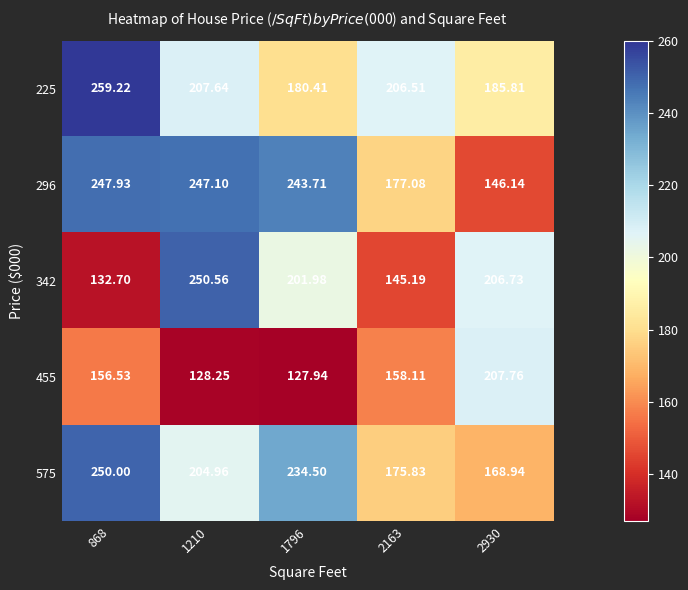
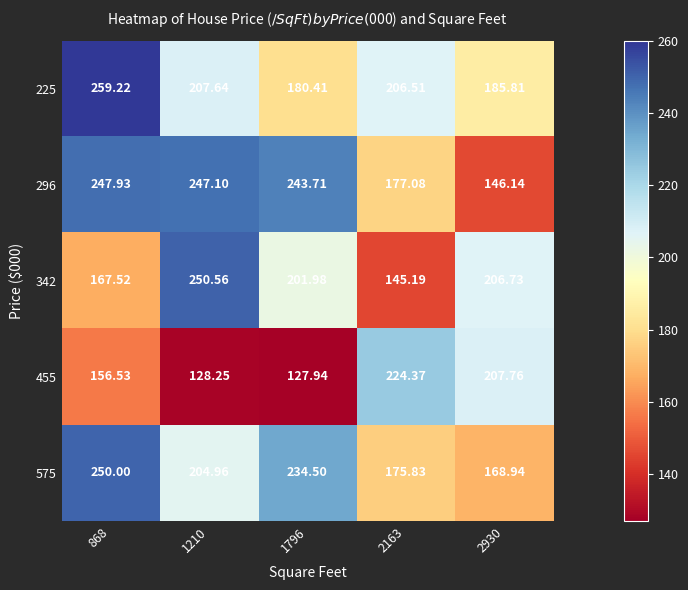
  {
    "225": {
      "868": 259.22,
      "1796": 180.41,
      "2930": 185.81
    },
    "296": {
      "868": 247.93,
      "1210": 247.10,
      "1796": 243.71,
      "2163": 177.08,
      "2930": 146.14
    },
    "342": {
-     "868": 132.70,
+     "868": 167.52,
      "1210": 250.56,
      "2163": 145.19
    },
    "455": {
      "868": 156.53,
      "1210": 128.25,
      "1796": 127.94,
-     "2163": 158.11
+     "2163": 224.37
    },
    "575": {
      "868": 250.00,
      "1796": 234.50,
      "2163": 175.83,
      "2930": 168.94
    }
  }
